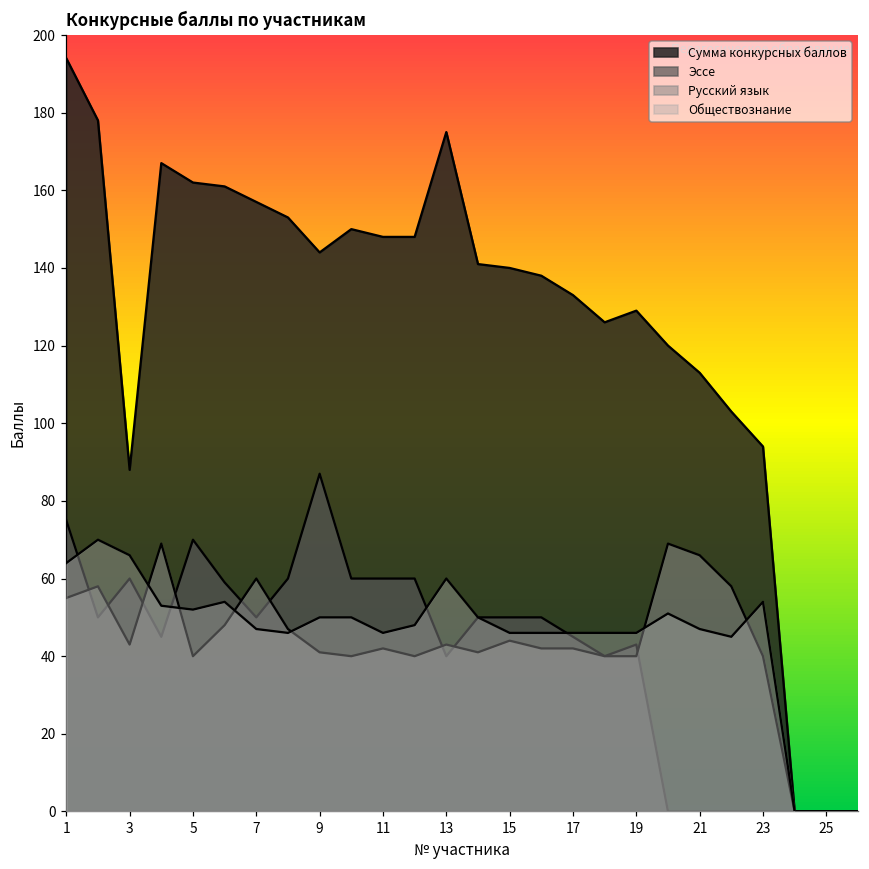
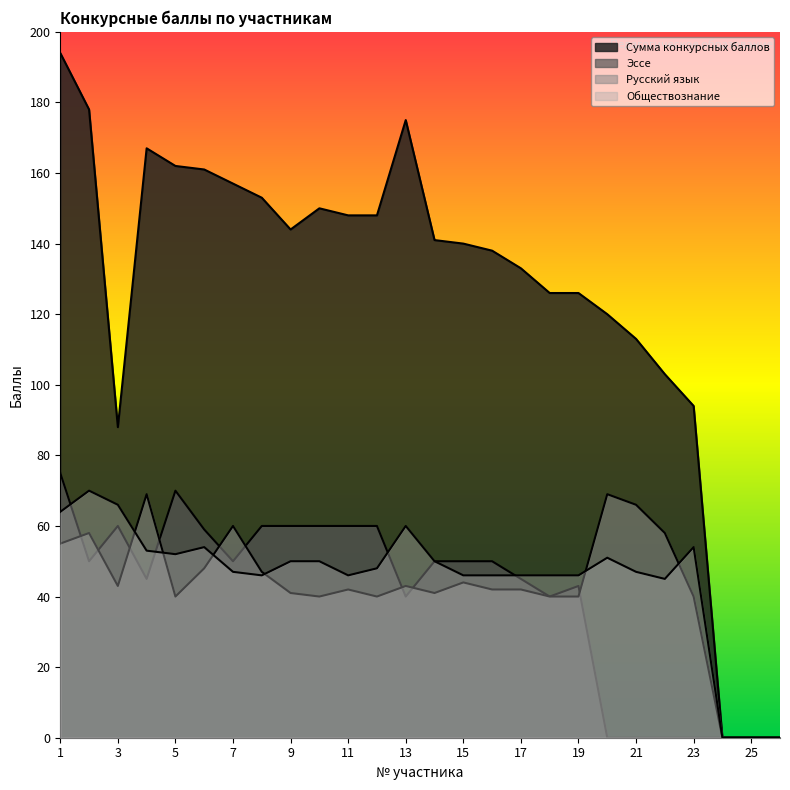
  {
    "Сумма конкурсных баллов": {
      "1": 194,
      "3": 88,
      "5": 162,
      "7": 157,
      "9": 144,
      "11": 148,
      "13": 175,
      "15": 140,
      "17": 133,
-     "19": 129,
+     "19": 126,
      "21": 113,
      "23": 94
    },
    "Эссе": {
      "1": 75,
      "3": 60,
      "5": 70,
      "7": 50,
-     "9": 87,
+     "9": 60,
      "11": 60,
      "13": 40,
      "15": 50,
      "17": 45,
      "19": 43,
      "21": 0,
      "23": 0
    }
  }
